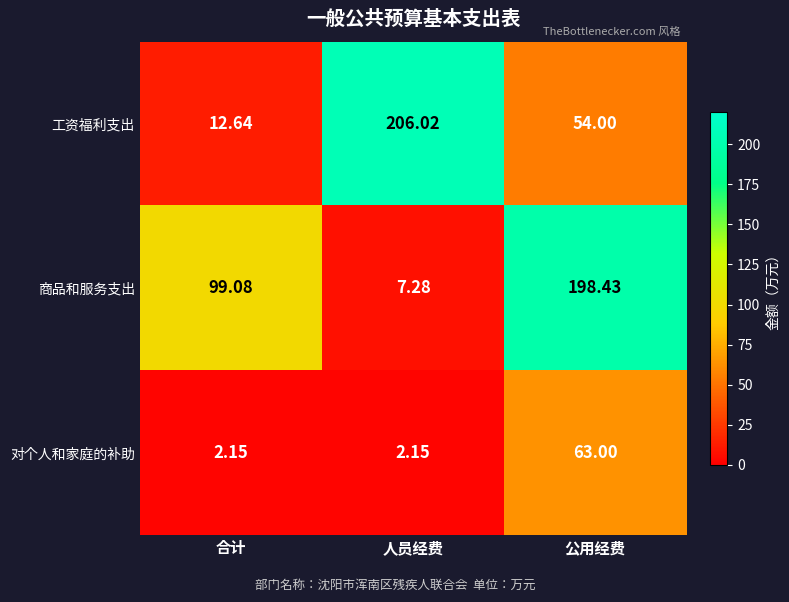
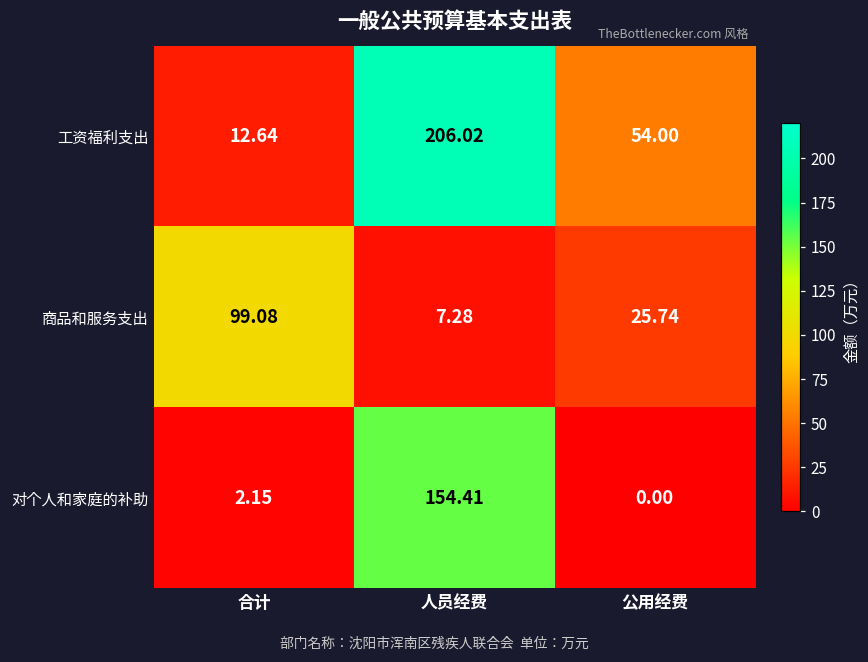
  {
    "工资福利支出": {
      "合计": 12.64,
      "人员经费": 206.02,
      "公用经费": 54.00
    },
    "商品和服务支出": {
      "合计": 99.08,
      "人员经费": 7.28,
-     "公用经费": 198.43
+     "公用经费": 25.74
    },
    "对个人和家庭的补助": {
      "合计": 2.15,
-     "人员经费": 2.15,
-     "公用经费": 63.00
+     "人员经费": 154.41,
+     "公用经费": 0.00
    }
  }
